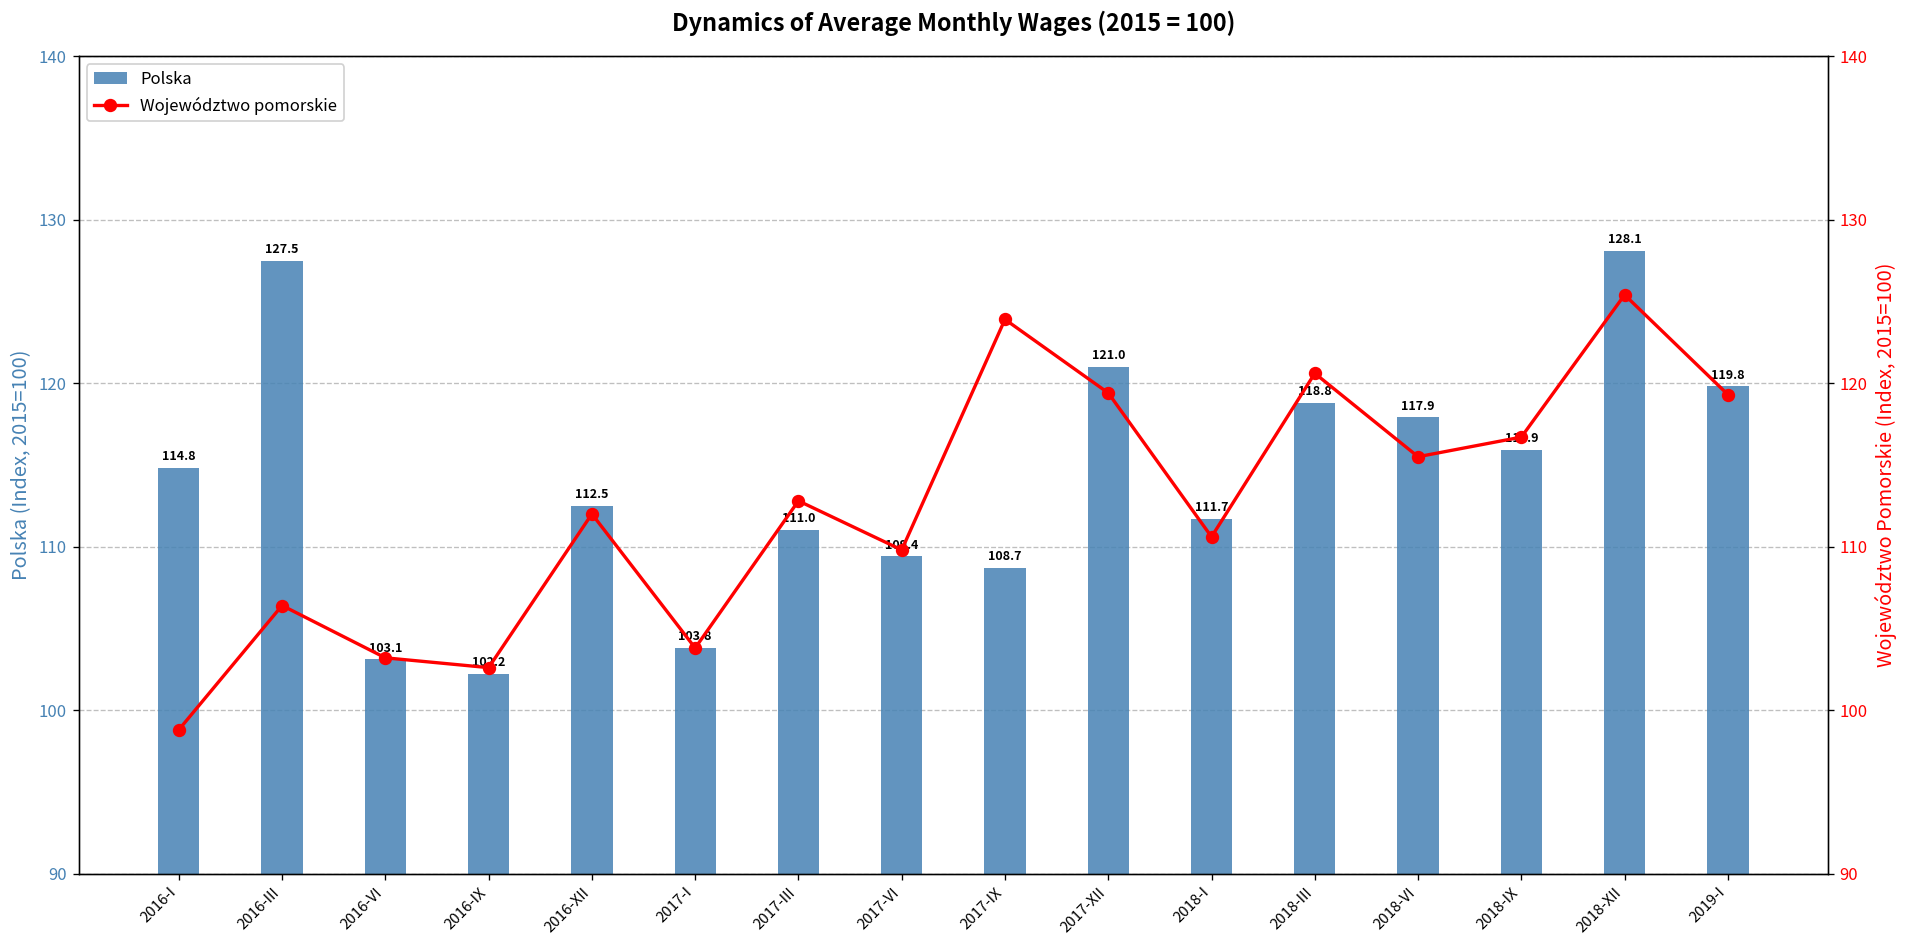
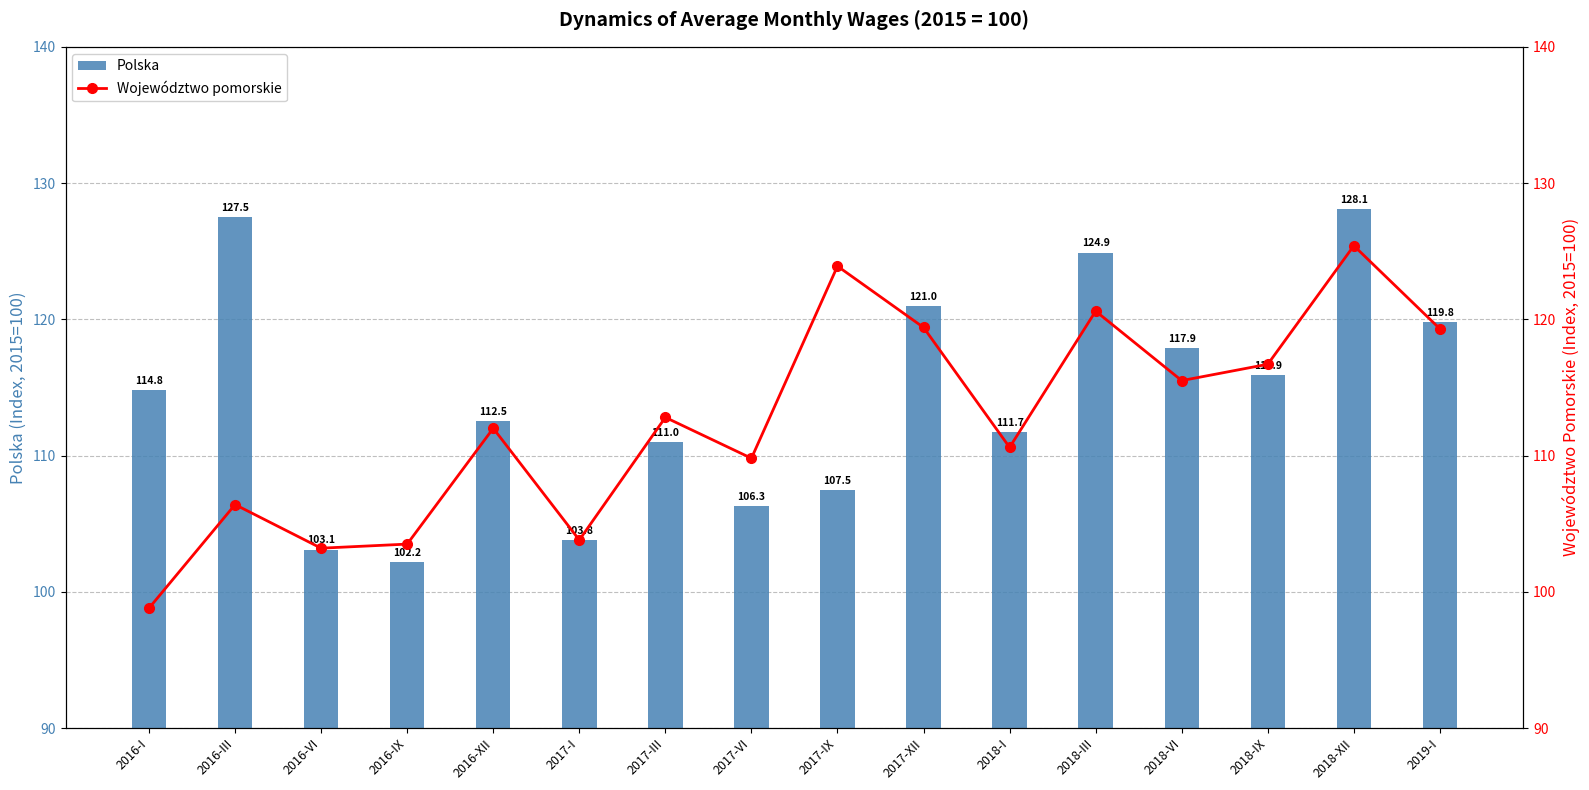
  {
    "Polska": {
      "2016-I": 114.8,
      "2016-III": 127.5,
      "2016-VI": 103.1,
      "2016-IX": 102.2,
      "2016-XII": 112.5,
      "2017-I": 103.8,
      "2017-III": 111.0,
-     "2017-VI": 109.4,
-     "2017-IX": 108.7,
+     "2017-VI": 106.3,
+     "2017-IX": 107.5,
      "2017-XII": 121.0,
      "2018-I": 111.7,
-     "2018-III": 118.8,
+     "2018-III": 124.9,
      "2018-VI": 117.9,
      "2018-XII": 128.1,
      "2019-I": 119.8
    },
    "Województwo pomorskie": {
      "2016-I": 98.8,
      "2016-III": 106.4,
-     "2016-IX": 102.6,
+     "2016-IX": 103.5,
      "2016-XII": 112.0,
      "2017-III": 112.8,
      "2017-VI": 109.8,
      "2017-IX": 123.9,
      "2017-XII": 119.4,
      "2018-I": 110.6,
      "2018-III": 120.6,
      "2018-VI": 115.5,
      "2018-XII": 125.4,
      "2019-I": 119.3
    }
  }
